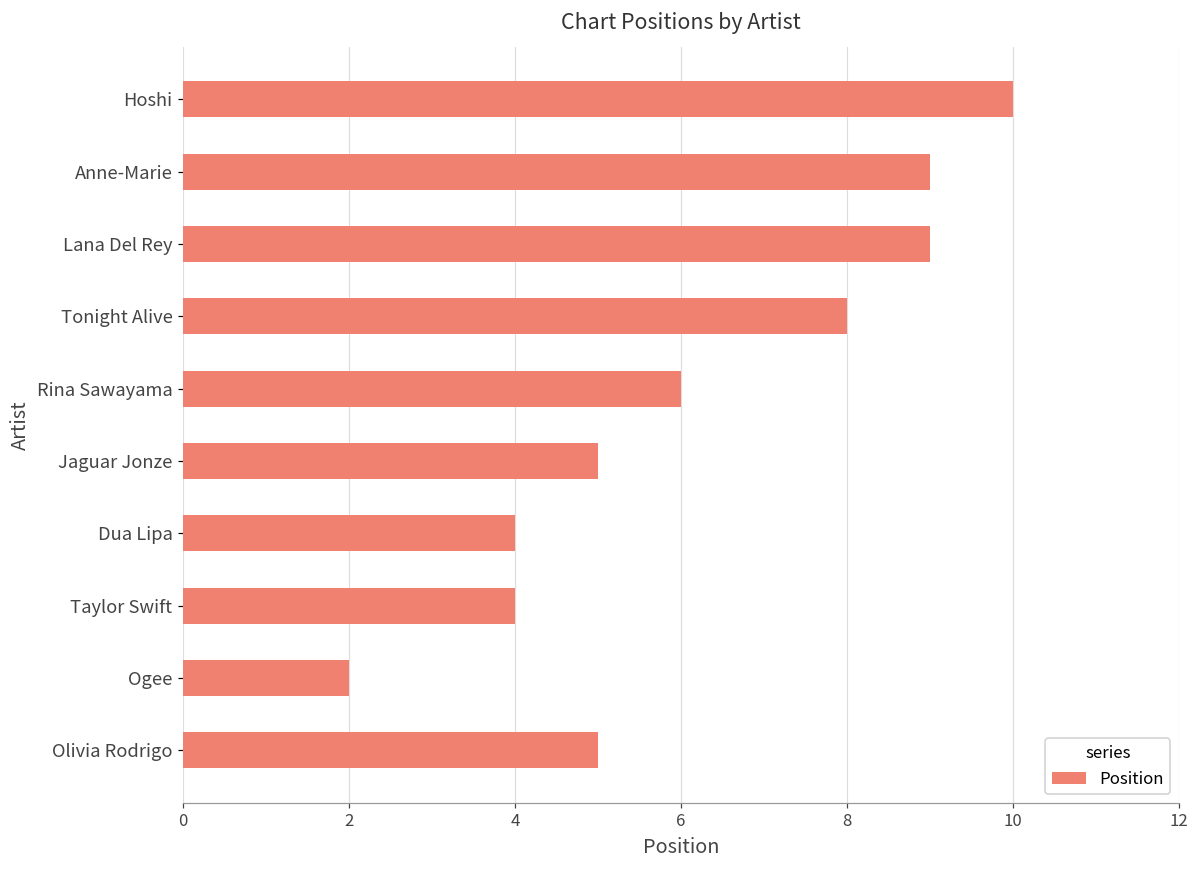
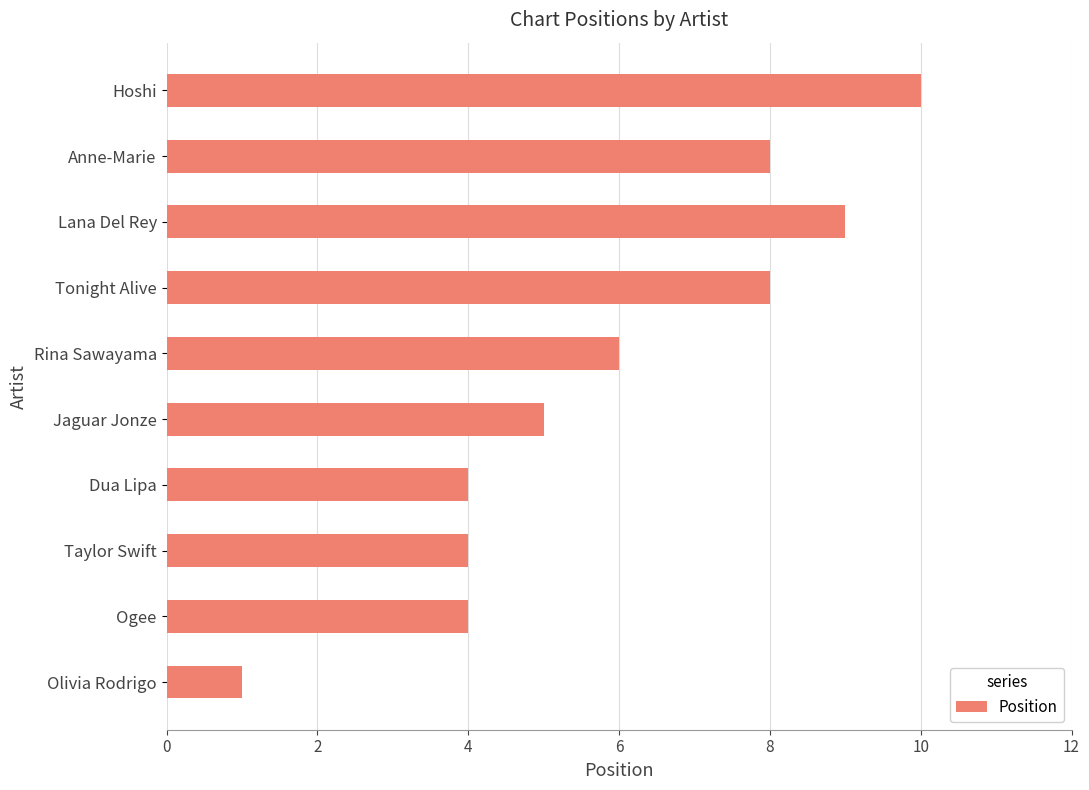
  {
    "Hoshi": 10,
-   "Anne-Marie": 9,
+   "Anne-Marie": 8,
    "Lana Del Rey": 9,
    "Tonight Alive": 8,
    "Rina Sawayama": 6,
    "Jaguar Jonze": 5,
    "Dua Lipa": 4,
    "Taylor Swift": 4,
-   "Ogee": 2,
-   "Olivia Rodrigo": 5
+   "Ogee": 4,
+   "Olivia Rodrigo": 1
  }
